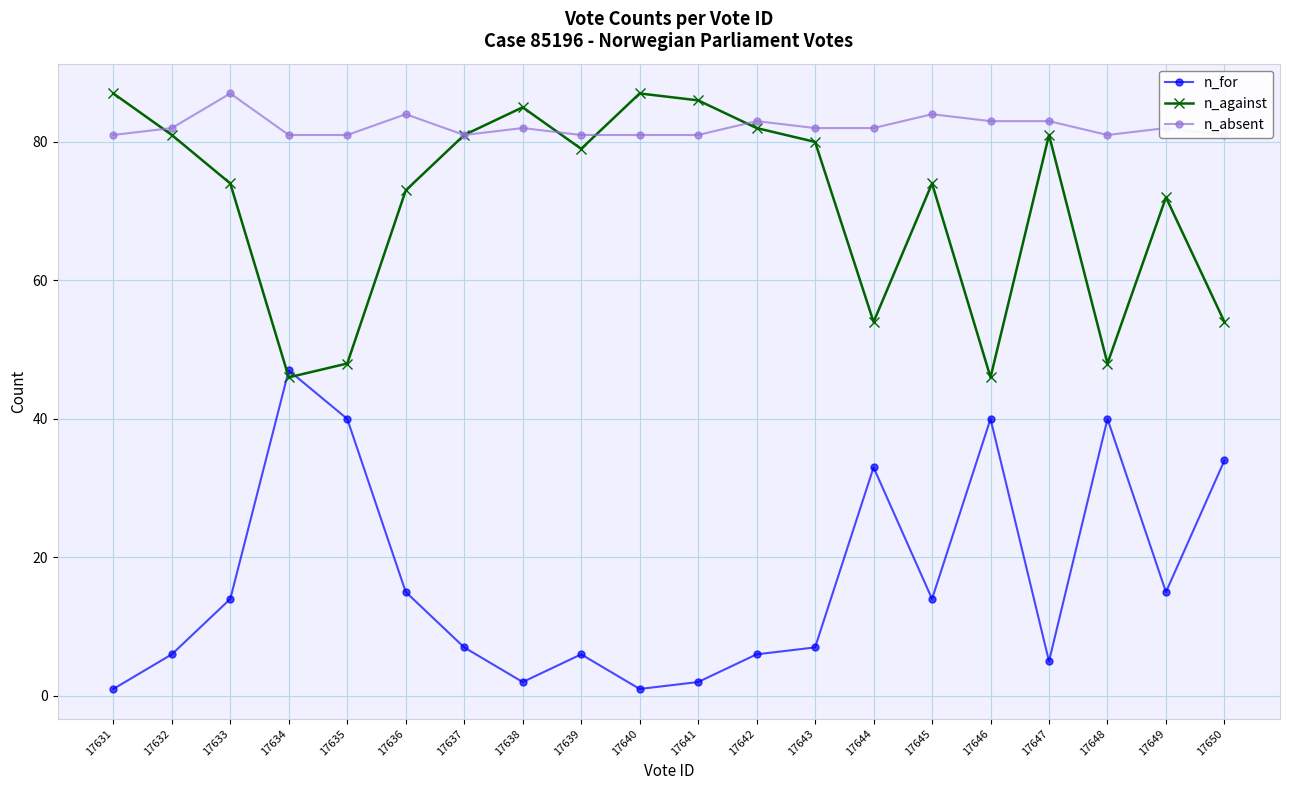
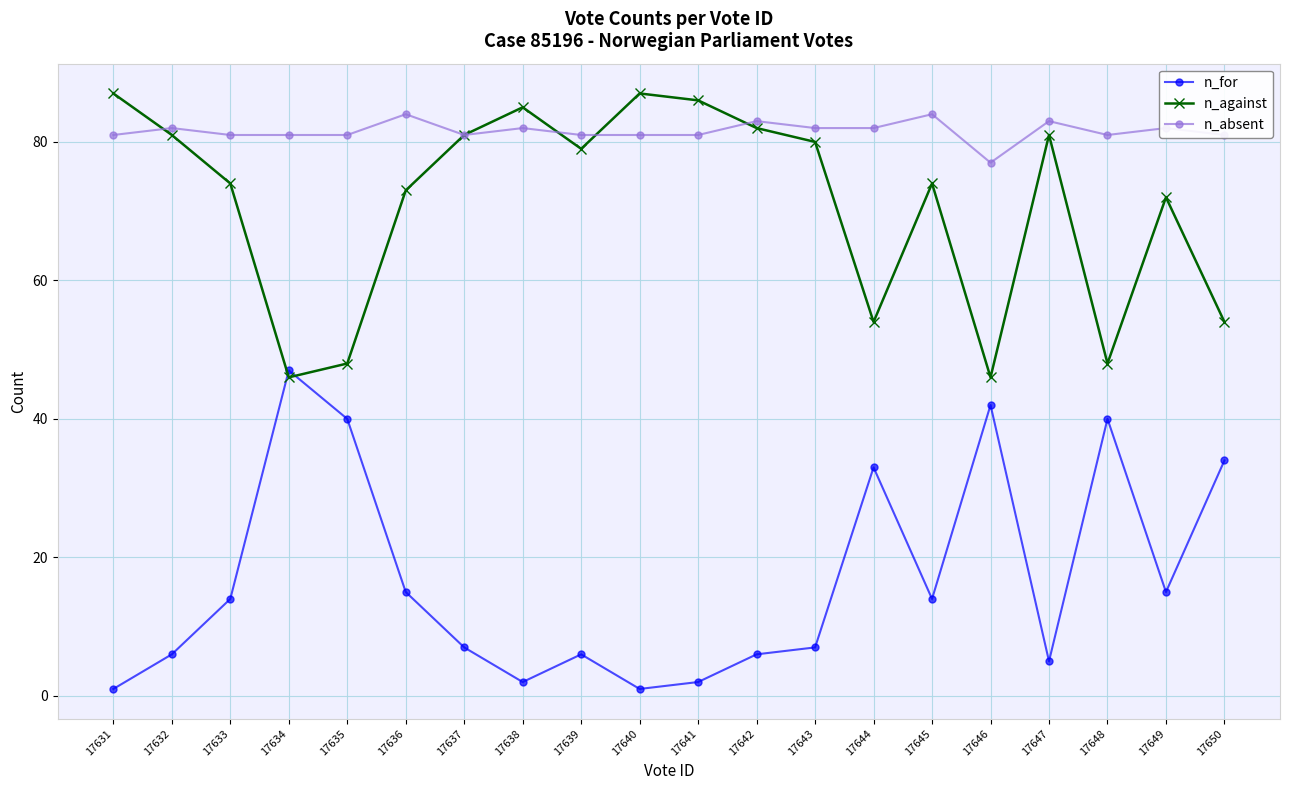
  {
    "n_for": {
      "17631": 1,
      "17632": 6,
      "17633": 14,
      "17634": 47,
      "17635": 40,
      "17636": 15,
      "17637": 7,
      "17638": 2,
      "17639": 6,
      "17640": 1,
      "17641": 2,
      "17642": 6,
      "17643": 7,
      "17644": 33,
      "17645": 14,
-     "17646": 40,
+     "17646": 42,
      "17647": 5,
      "17648": 40,
      "17649": 15,
      "17650": 34
    },
    "n_against": {
      "17631": 87,
      "17632": 81,
      "17633": 74,
      "17634": 46,
      "17635": 48,
      "17636": 73,
      "17638": 85,
      "17639": 79,
      "17640": 87,
      "17641": 86,
      "17642": 82,
      "17643": 80,
      "17644": 54,
      "17645": 74,
      "17646": 46,
      "17647": 81,
      "17648": 48,
      "17649": 72,
      "17650": 54
    },
    "n_absent": {
      "17631": 81,
      "17632": 82,
-     "17633": 87,
+     "17633": 81,
      "17634": 81,
      "17635": 81,
      "17636": 84,
      "17638": 82,
      "17639": 81,
      "17640": 81,
      "17641": 81,
      "17642": 83,
      "17643": 82,
      "17644": 82,
      "17645": 84,
-     "17646": 83,
+     "17646": 77,
      "17647": 83,
      "17648": 81
    }
  }
